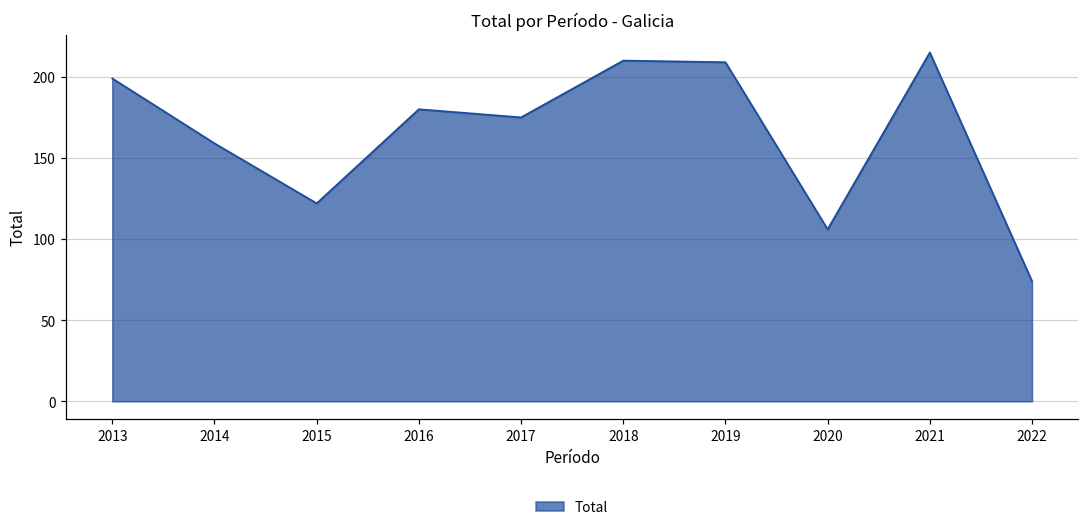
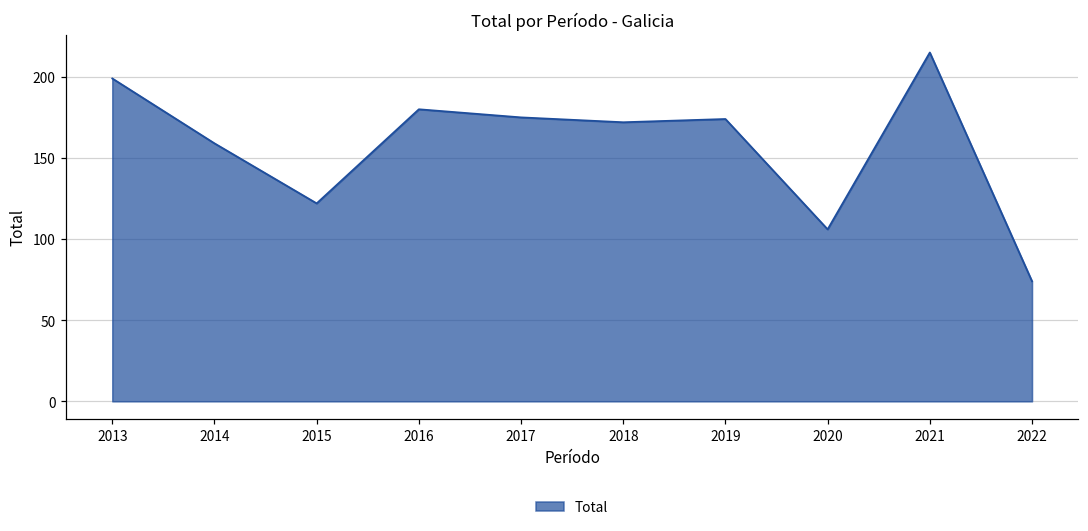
  {
    "2013": 199,
    "2014": 159,
    "2015": 122,
    "2016": 180,
    "2017": 175,
-   "2018": 210,
-   "2019": 209,
+   "2018": 172,
+   "2019": 174,
    "2020": 106,
    "2021": 215,
    "2022": 74
  }
